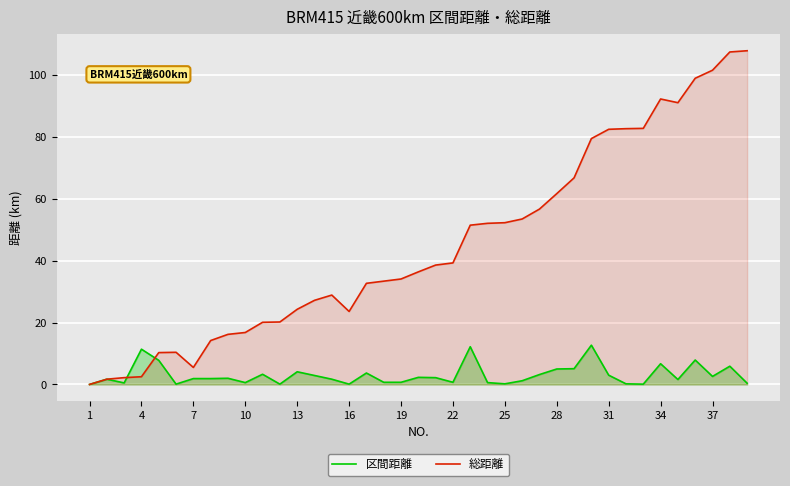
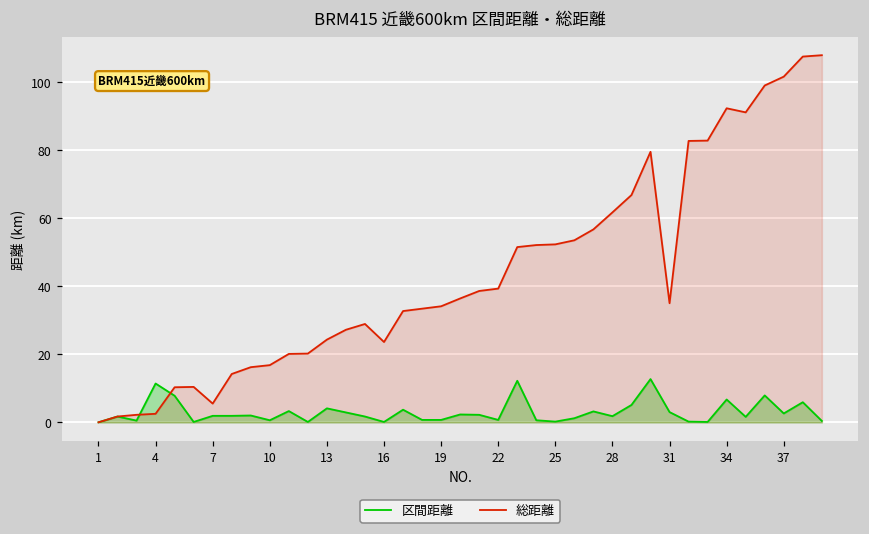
  {
    "区間距離": {
      "4": 11,
      "7": 2,
      "10": 1,
      "13": 4,
      "16": 0,
      "19": 1,
      "22": 1,
      "25": 0,
-     "28": 5,
+     "28": 2,
      "31": 3,
      "34": 7,
      "37": 3
    },
    "総距離": {
      "4": 3,
      "7": 6,
      "10": 17,
      "13": 24,
      "16": 24,
      "19": 34,
      "22": 39,
      "25": 52,
      "28": 62,
-     "31": 83,
+     "31": 35,
      "34": 92,
      "37": 102
    }
  }
